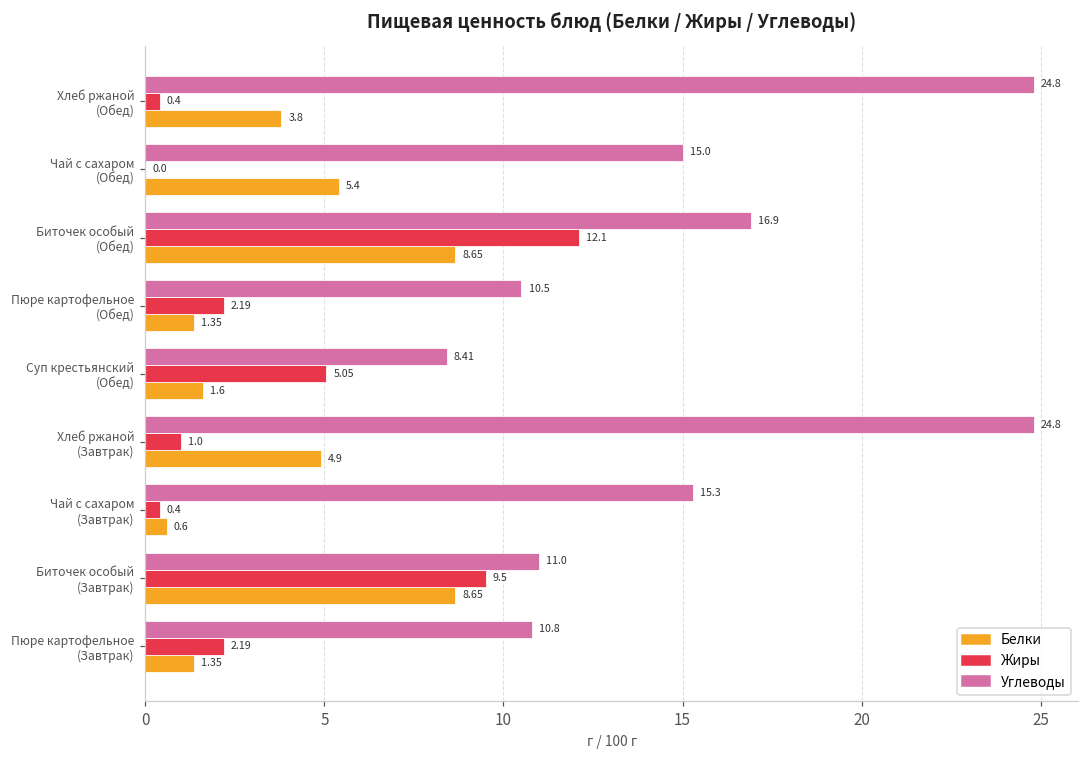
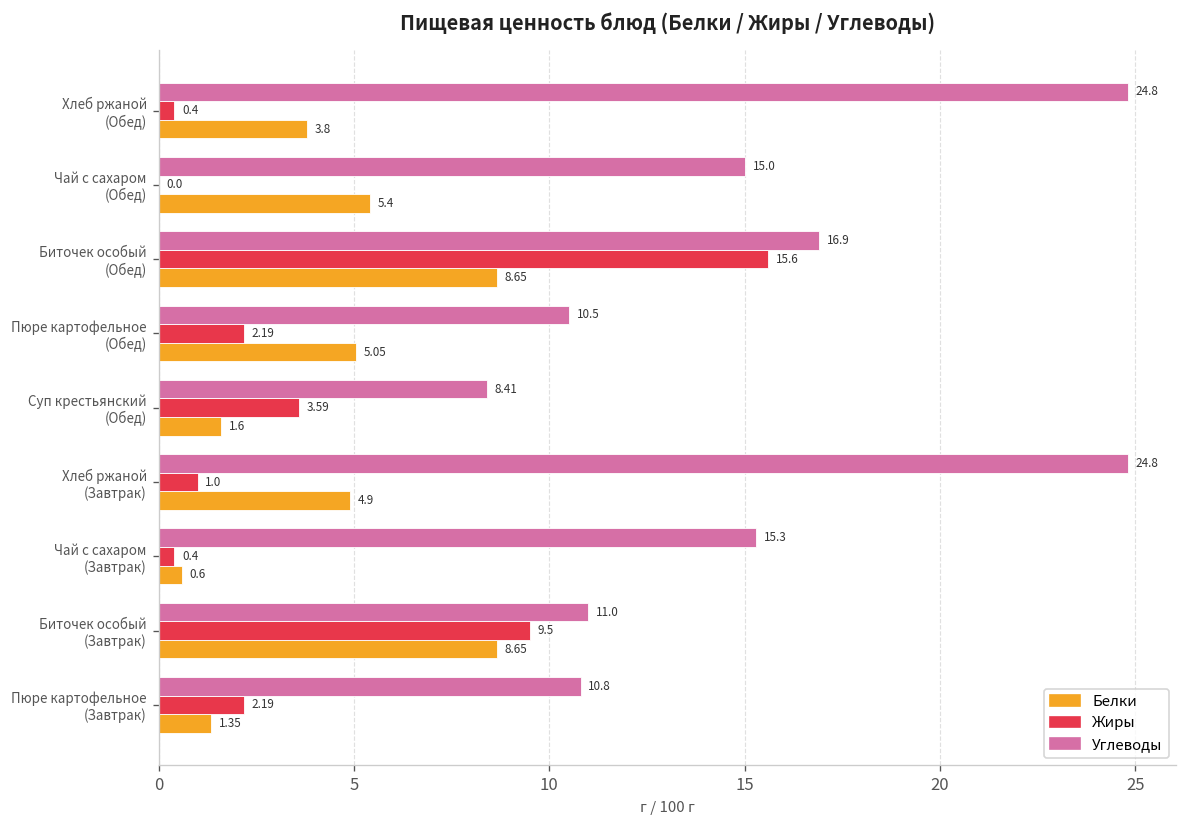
  {
    "Белки": {
      "Хлеб ржаной (Обед)": 3.8,
      "Чай с сахаром (Обед)": 5.4,
      "Биточек особый (Обед)": 8.65,
-     "Пюре картофельное (Обед)": 1.35,
+     "Пюре картофельное (Обед)": 5.05,
      "Суп крестьянский (Обед)": 1.6,
      "Хлеб ржаной (Завтрак)": 4.9,
      "Чай с сахаром (Завтрак)": 0.6,
      "Биточек особый (Завтрак)": 8.65,
      "Пюре картофельное (Завтрак)": 1.35
    },
    "Жиры": {
      "Хлеб ржаной (Обед)": 0.4,
      "Чай с сахаром (Обед)": 0.0,
-     "Биточек особый (Обед)": 12.1,
+     "Биточек особый (Обед)": 15.6,
      "Пюре картофельное (Обед)": 2.19,
-     "Суп крестьянский (Обед)": 5.05,
+     "Суп крестьянский (Обед)": 3.59,
      "Хлеб ржаной (Завтрак)": 1.0,
      "Чай с сахаром (Завтрак)": 0.4,
      "Биточек особый (Завтрак)": 9.5,
      "Пюре картофельное (Завтрак)": 2.19
    },
    "Углеводы": {
      "Хлеб ржаной (Обед)": 24.8,
      "Чай с сахаром (Обед)": 15.0,
      "Биточек особый (Обед)": 16.9,
      "Пюре картофельное (Обед)": 10.5,
      "Суп крестьянский (Обед)": 8.41,
      "Хлеб ржаной (Завтрак)": 24.8,
      "Чай с сахаром (Завтрак)": 15.3,
      "Биточек особый (Завтрак)": 11.0,
      "Пюре картофельное (Завтрак)": 10.8
    }
  }
